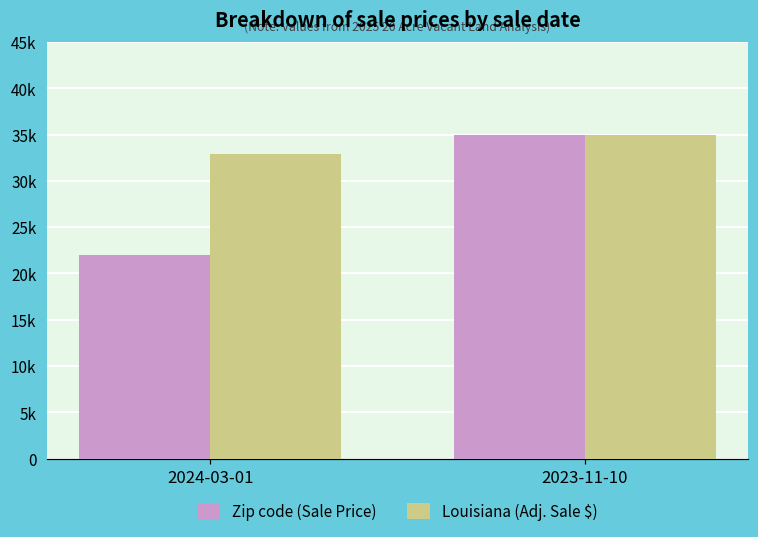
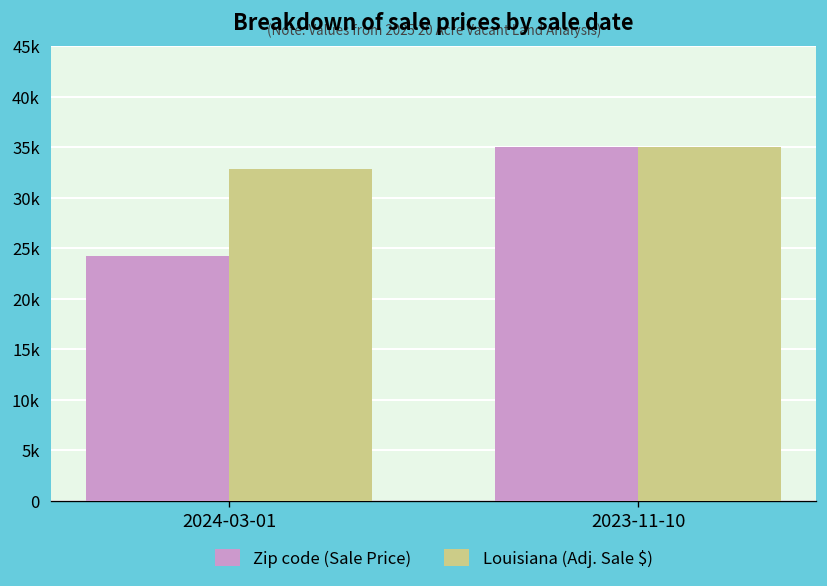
  {
    "Zip code (Sale Price)": {
-     "2024-03-01": 22000,
+     "2024-03-01": 24000,
      "2023-11-10": 35000
    },
    "Louisiana (Adj. Sale $)": {
      "2024-03-01": 33000,
      "2023-11-10": 35000
    }
  }
